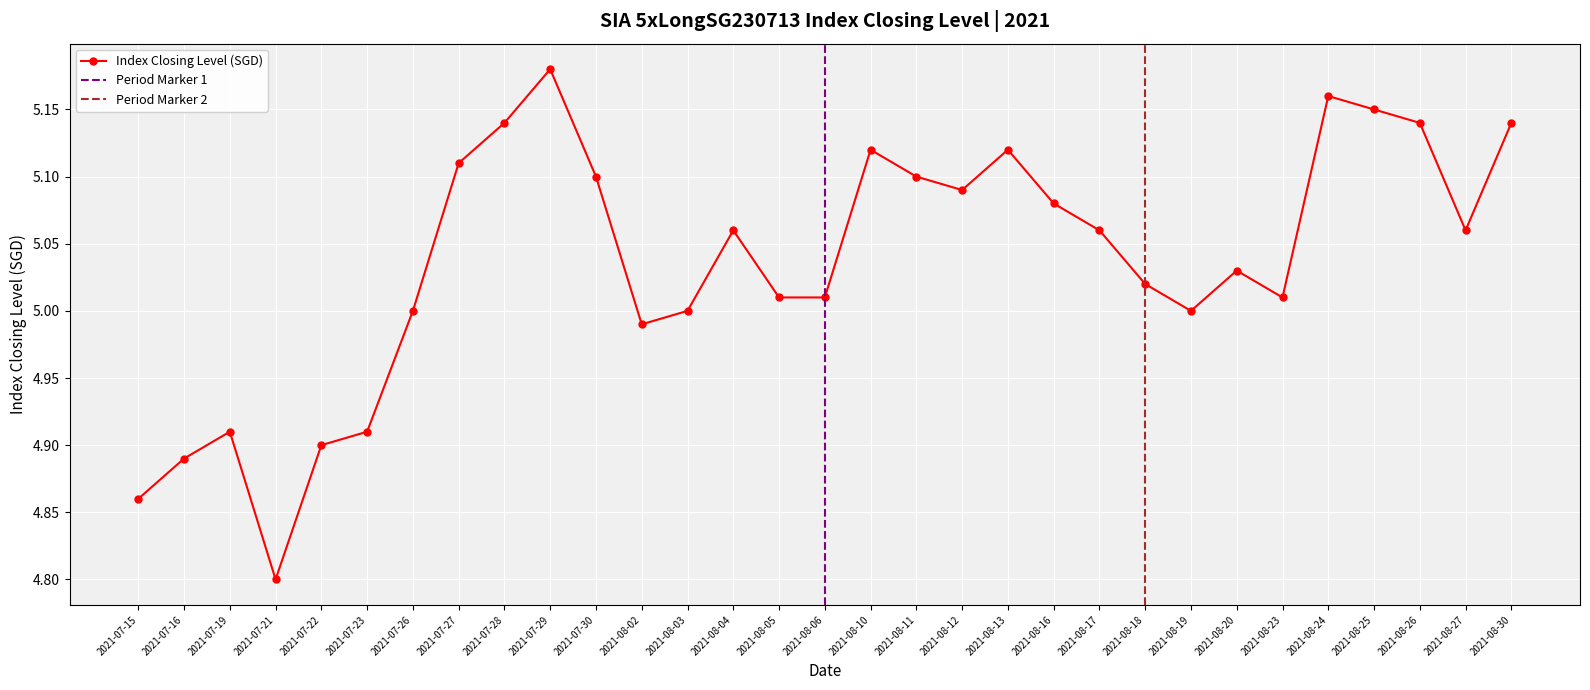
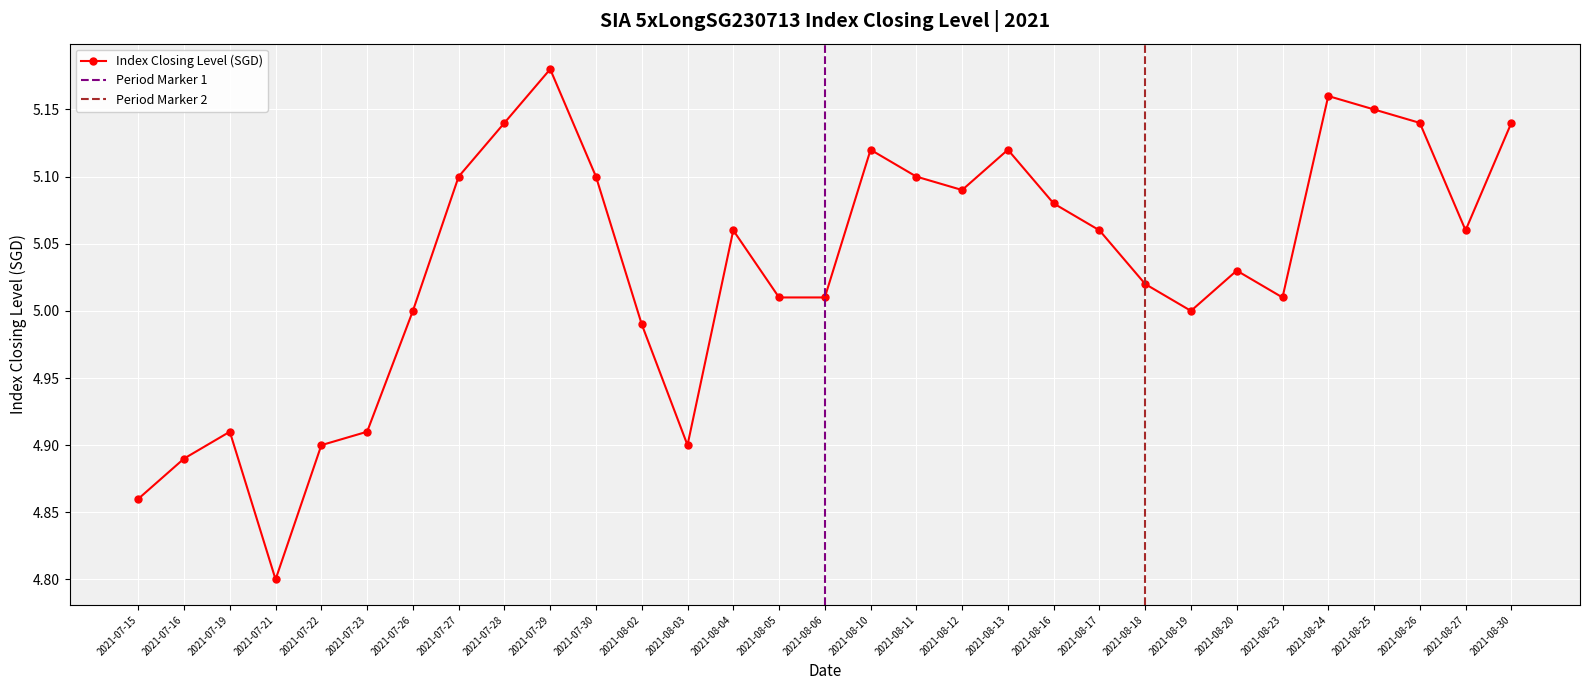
  {
    "2021-07-15": 4.86,
    "2021-07-16": 4.89,
    "2021-07-19": 4.91,
    "2021-07-21": 4.80,
    "2021-07-22": 4.90,
    "2021-07-23": 4.91,
    "2021-07-26": 5.00,
-   "2021-07-27": 5.11,
+   "2021-07-27": 5.10,
    "2021-07-28": 5.14,
    "2021-07-29": 5.18,
    "2021-07-30": 5.10,
    "2021-08-02": 4.99,
-   "2021-08-03": 5.0,
+   "2021-08-03": 4.9,
    "2021-08-04": 5.06,
    "2021-08-05": 5.01,
    "2021-08-06": 5.01,
    "2021-08-10": 5.12,
    "2021-08-11": 5.10,
    "2021-08-12": 5.09,
    "2021-08-13": 5.12,
    "2021-08-16": 5.08,
    "2021-08-17": 5.06,
    "2021-08-18": 5.02,
    "2021-08-19": 5.00,
    "2021-08-20": 5.03,
    "2021-08-23": 5.01,
    "2021-08-24": 5.16,
    "2021-08-25": 5.15,
    "2021-08-26": 5.14,
    "2021-08-27": 5.06,
    "2021-08-30": 5.14
  }
